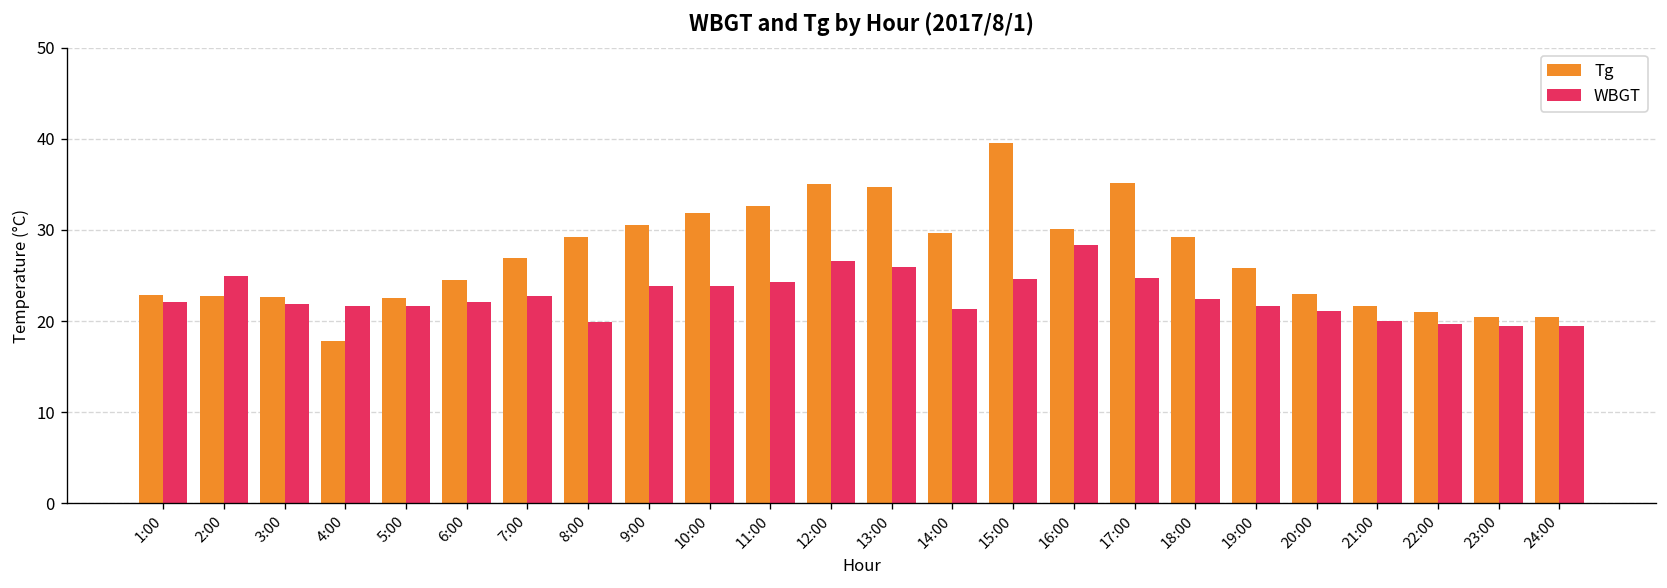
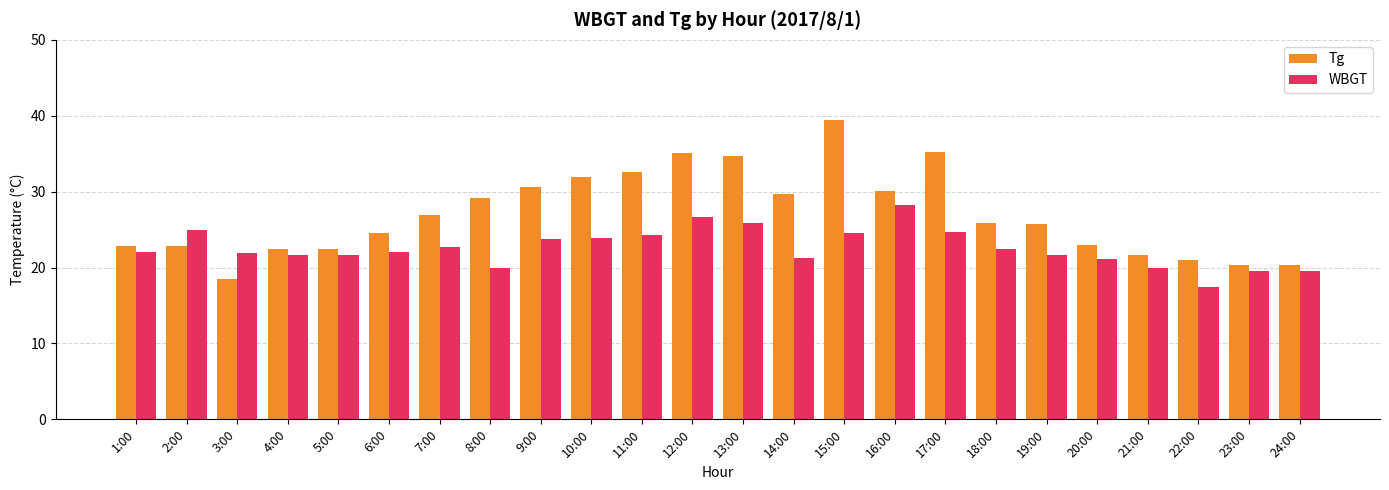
  {
    "Tg": {
      "1:00": 23,
      "2:00": 23,
-     "3:00": 23,
-     "4:00": 18,
+     "3:00": 19,
+     "4:00": 22,
      "5:00": 23,
      "6:00": 25,
      "7:00": 27,
      "8:00": 29,
      "9:00": 31,
      "10:00": 32,
      "11:00": 33,
      "12:00": 35,
      "13:00": 35,
      "14:00": 30,
      "15:00": 40,
      "16:00": 30,
      "17:00": 35,
-     "18:00": 29,
+     "18:00": 26,
      "19:00": 26,
      "20:00": 23,
      "21:00": 22,
      "22:00": 21,
      "23:00": 20,
      "24:00": 20
    },
    "WBGT": {
      "1:00": 22,
      "2:00": 25,
      "3:00": 22,
      "4:00": 22,
      "5:00": 22,
      "6:00": 22,
      "7:00": 23,
      "8:00": 20,
      "9:00": 24,
      "10:00": 24,
      "11:00": 24,
      "12:00": 27,
      "13:00": 26,
      "14:00": 21,
      "15:00": 25,
      "16:00": 28,
      "17:00": 25,
      "18:00": 22,
      "19:00": 22,
      "20:00": 21,
      "21:00": 20,
-     "22:00": 20,
+     "22:00": 18,
      "23:00": 20,
      "24:00": 20
    }
  }
